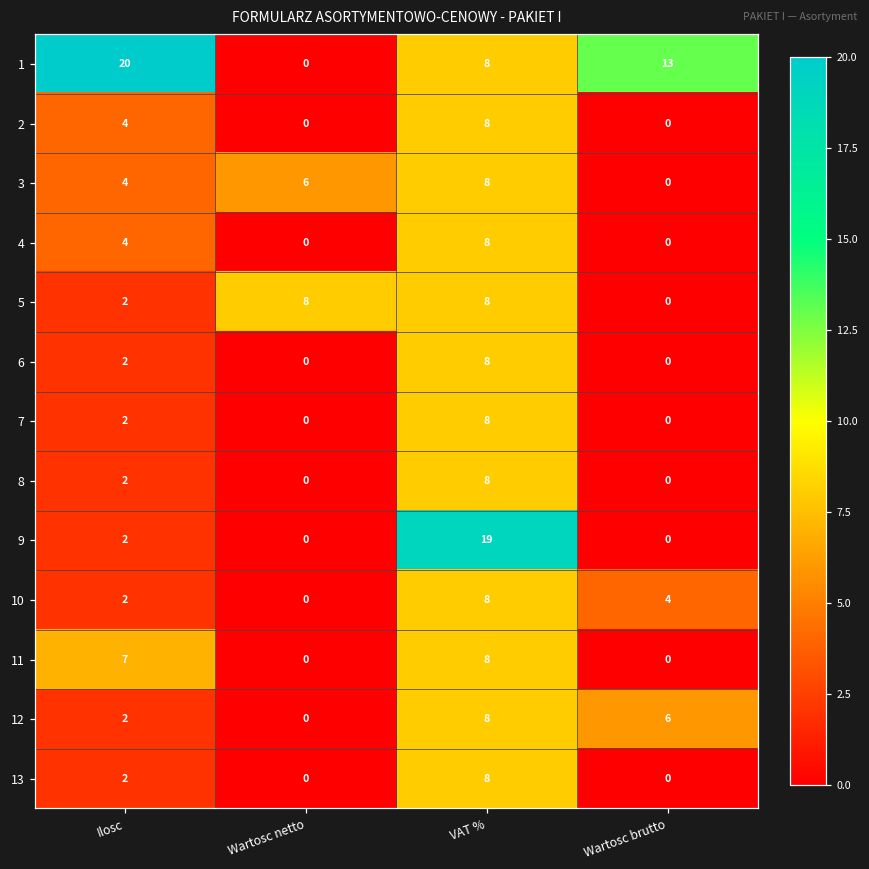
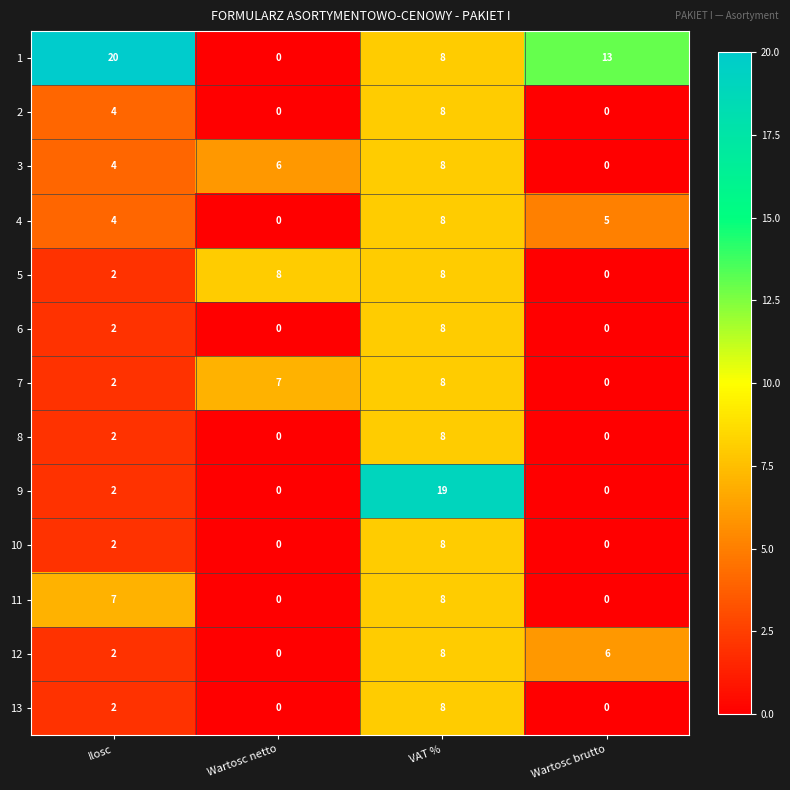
  {
    "1": {
      "Ilosc": 20,
      "Wartosc netto": 0,
      "VAT %": 8,
      "Wartosc brutto": 13
    },
    "2": {
      "Ilosc": 4,
      "Wartosc netto": 0,
      "VAT %": 8,
      "Wartosc brutto": 0
    },
    "3": {
      "Ilosc": 4,
      "Wartosc netto": 6,
      "VAT %": 8,
      "Wartosc brutto": 0
    },
    "4": {
      "Ilosc": 4,
      "Wartosc netto": 0,
      "VAT %": 8,
-     "Wartosc brutto": 0
+     "Wartosc brutto": 5
    },
    "5": {
      "Ilosc": 2,
      "Wartosc netto": 8,
      "VAT %": 8,
      "Wartosc brutto": 0
    },
    "6": {
      "Ilosc": 2,
      "Wartosc netto": 0,
      "VAT %": 8,
      "Wartosc brutto": 0
    },
    "7": {
      "Ilosc": 2,
-     "Wartosc netto": 0,
+     "Wartosc netto": 7,
      "VAT %": 8,
      "Wartosc brutto": 0
    },
    "8": {
      "Ilosc": 2,
      "Wartosc netto": 0,
      "VAT %": 8,
      "Wartosc brutto": 0
    },
    "9": {
      "Ilosc": 2,
      "Wartosc netto": 0,
      "VAT %": 19,
      "Wartosc brutto": 0
    },
    "10": {
      "Ilosc": 2,
      "Wartosc netto": 0,
      "VAT %": 8,
-     "Wartosc brutto": 4
+     "Wartosc brutto": 0
    },
    "11": {
      "Ilosc": 7,
      "Wartosc netto": 0,
      "VAT %": 8,
      "Wartosc brutto": 0
    },
    "12": {
      "Ilosc": 2,
      "Wartosc netto": 0,
      "VAT %": 8,
      "Wartosc brutto": 6
    },
    "13": {
      "Ilosc": 2,
      "Wartosc netto": 0,
      "VAT %": 8,
      "Wartosc brutto": 0
    }
  }
